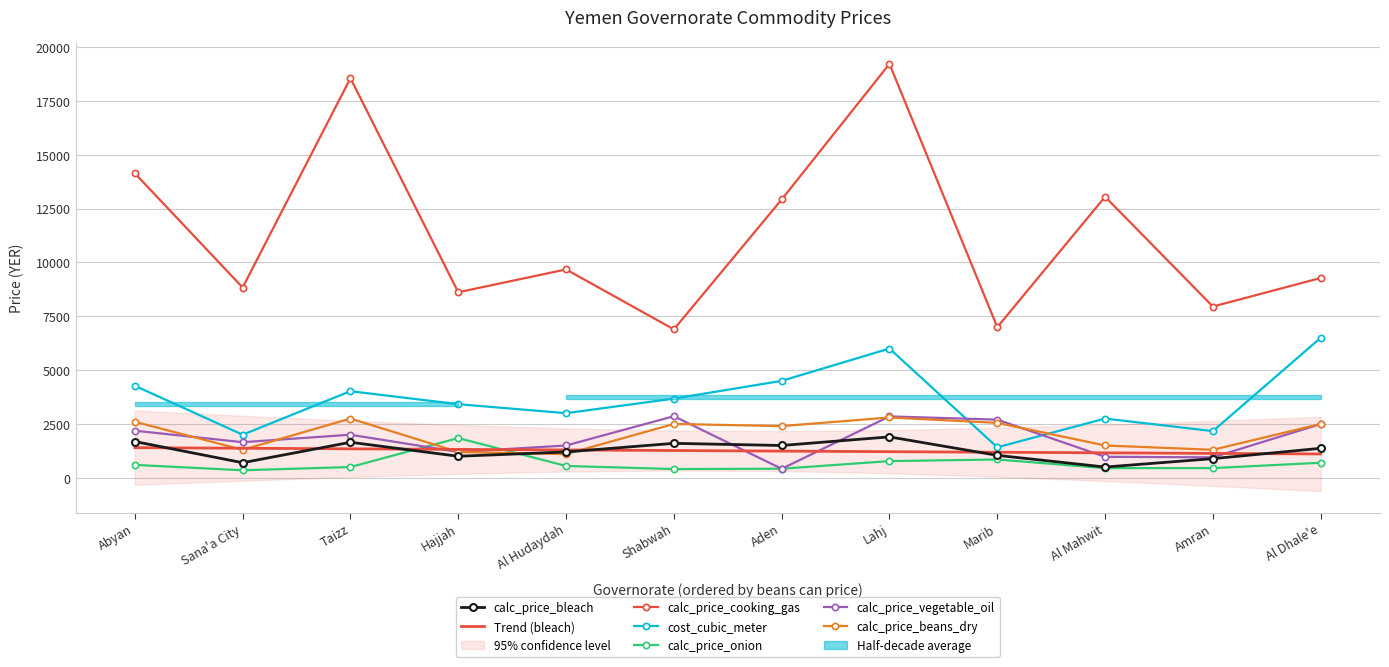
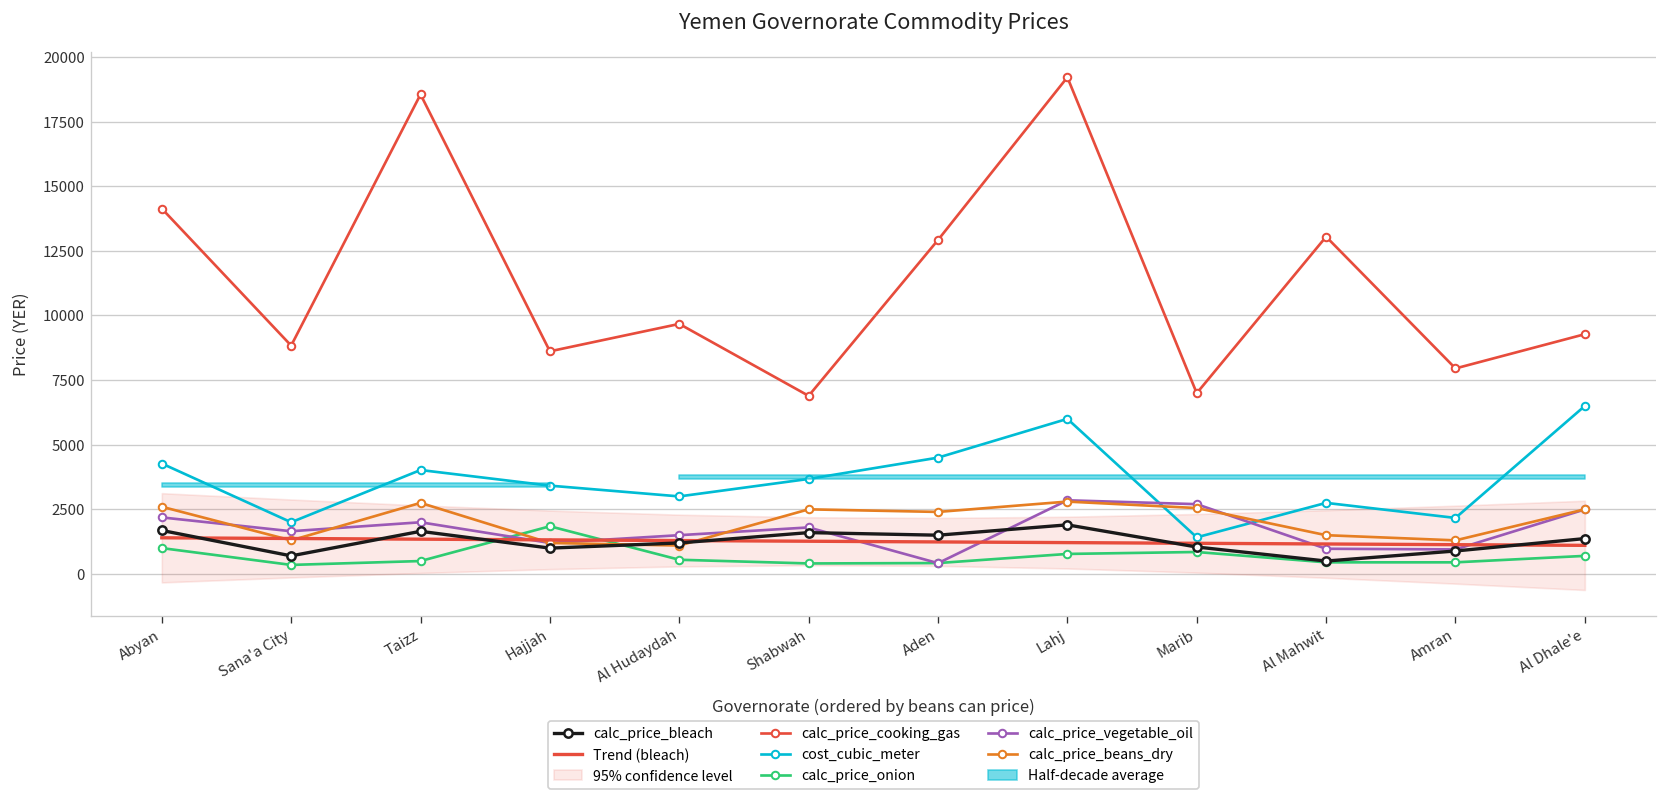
  {
    "calc_price_bleach": {
      "Abyan": 1700,
      "Sana'a City": 700,
      "Taizz": 1700,
      "Hajjah": 1000,
      "Shabwah": 1600,
      "Aden": 1500,
      "Lahj": 1900,
      "Marib": 1000,
      "Al Dhale'e": 1400
    },
    "calc_price_onion": {
-     "Abyan": 600,
+     "Abyan": 1000,
      "Sana'a City": 400,
      "Taizz": 500,
      "Hajjah": 1800,
      "Al Hudaydah": 600,
      "Shabwah": 400,
      "Lahj": 800,
      "Marib": 900,
      "Amran": 500,
      "Al Dhale'e": 700
    },
    "calc_price_vegetable_oil": {
      "Abyan": 2200,
      "Sana'a City": 1700,
      "Taizz": 2000,
      "Al Hudaydah": 1500,
-     "Shabwah": 2900,
+     "Shabwah": 1800,
      "Marib": 2700,
      "Al Mahwit": 1000
    }
  }
